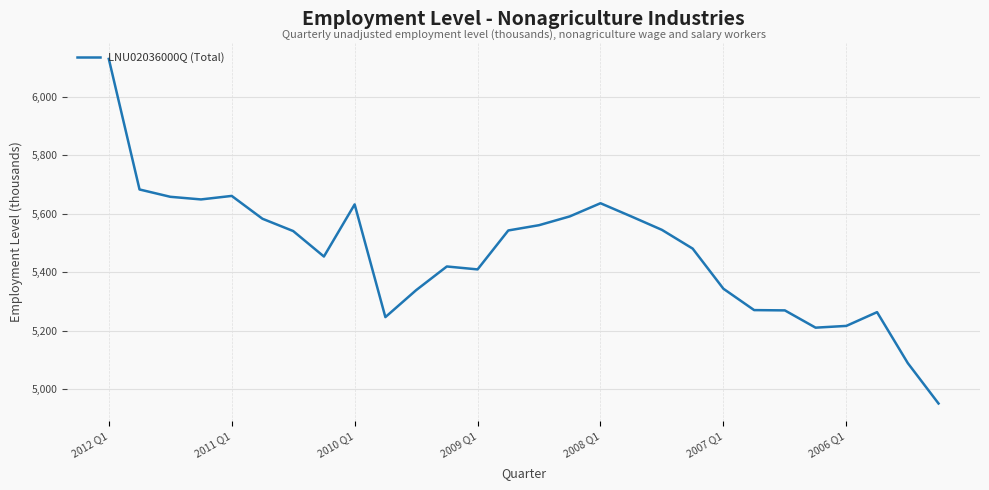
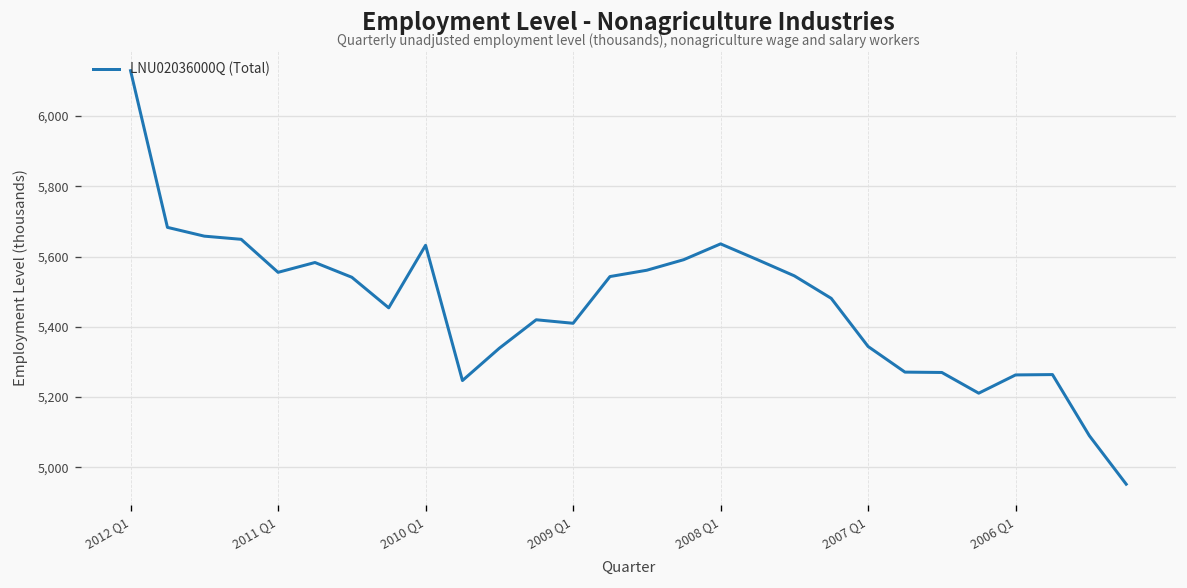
  {
    "2012 Q1": "6,130",
-   "2011 Q1": "5,660",
+   "2011 Q1": "5,560",
    "2010 Q1": "5,630",
    "2009 Q1": "5,410",
    "2008 Q1": "5,640",
    "2007 Q1": "5,340",
-   "2006 Q1": "5,220"
+   "2006 Q1": "5,260"
  }
